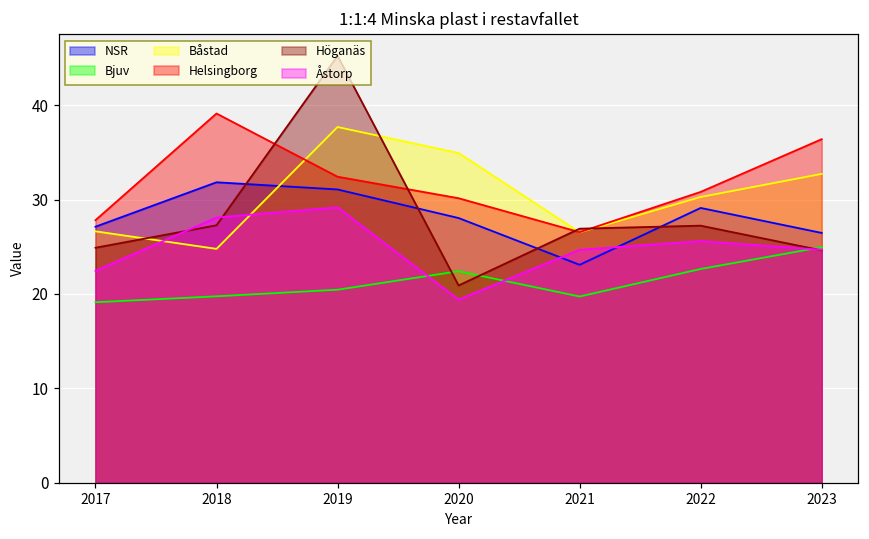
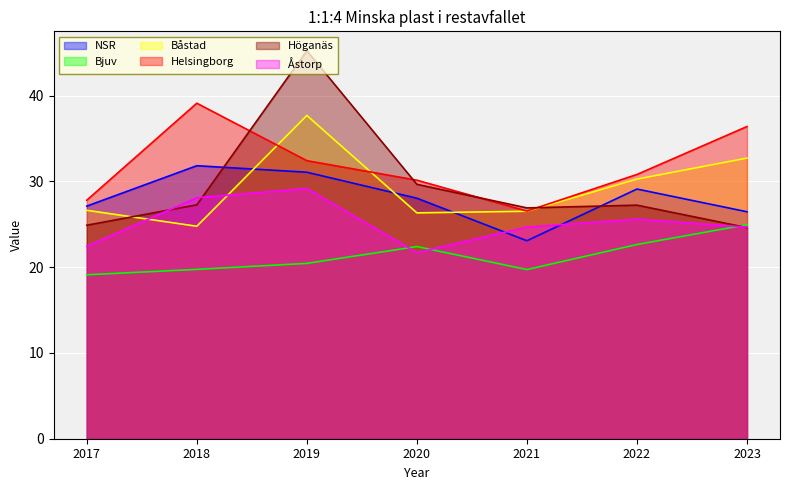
  {
    "NSR": {
      "2017": 27,
      "2018": 32,
      "2019": 31,
      "2020": 28,
      "2021": 23,
      "2022": 29,
      "2023": 26
    },
    "Bjuv": {
      "2017": 19,
      "2018": 20,
      "2019": 20,
      "2020": 22,
      "2021": 20,
      "2022": 23
    },
    "Båstad": {
      "2017": 27,
      "2018": 25,
      "2019": 38,
-     "2020": 35,
+     "2020": 26,
      "2022": 30,
      "2023": 33
    },
    "Helsingborg": {
      "2017": 28,
      "2018": 39,
      "2019": 32,
      "2020": 30,
      "2022": 31,
      "2023": 36
    },
    "Höganäs": {
      "2017": 25,
      "2018": 27,
-     "2020": 21,
+     "2020": 30,
      "2021": 27,
      "2022": 27
    },
    "Åstorp": {
      "2017": 22,
      "2018": 28,
      "2019": 29,
-     "2020": 19,
+     "2020": 22,
      "2021": 25,
      "2022": 26
    }
  }
